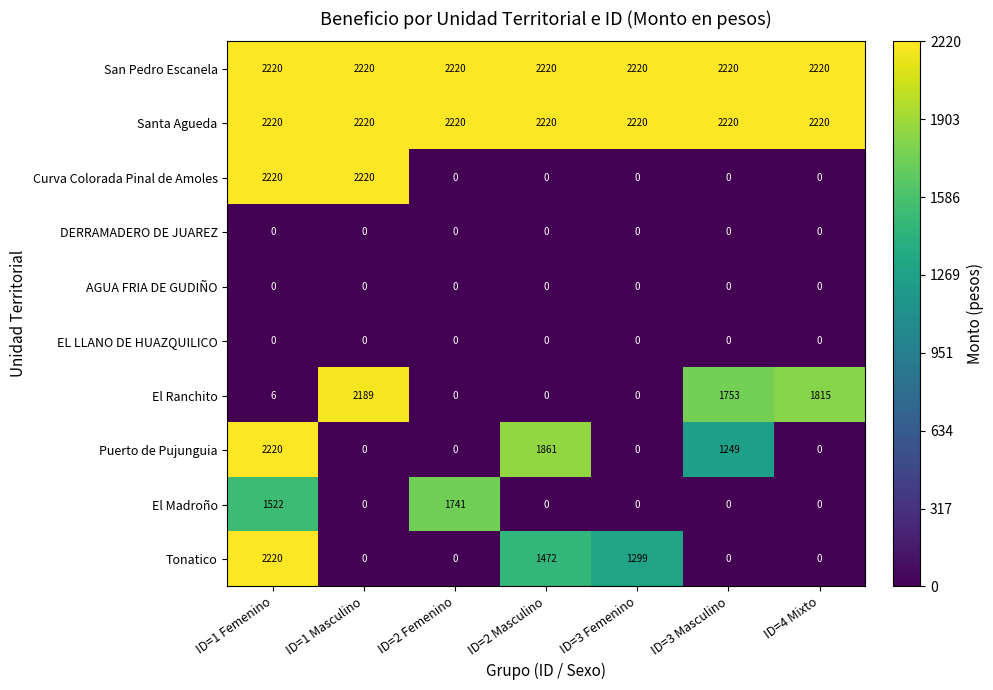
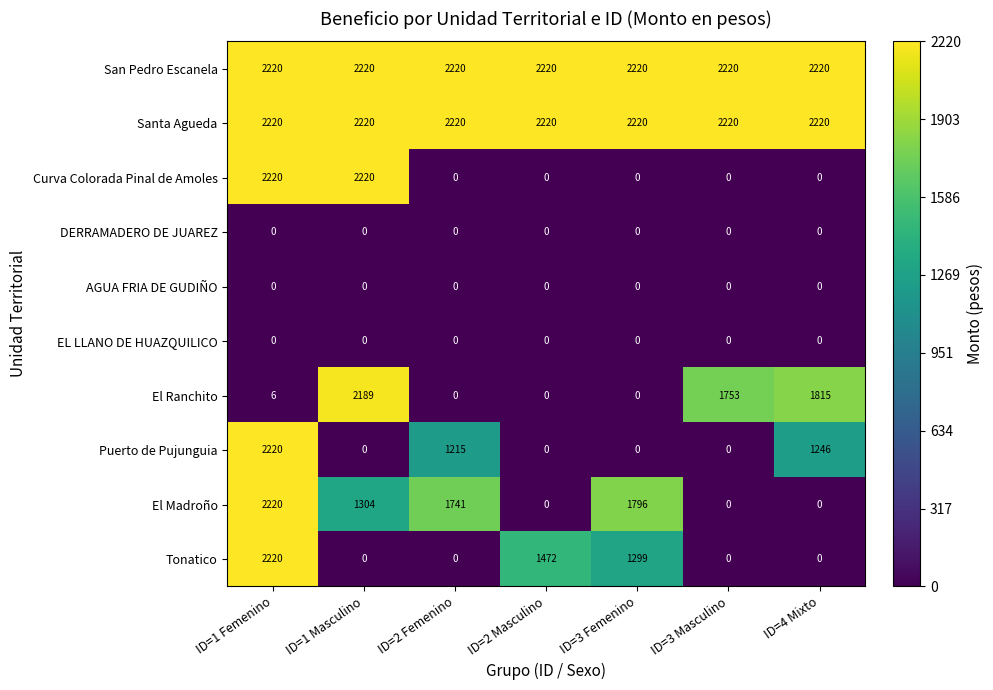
  {
    "San Pedro Escanela": {
      "ID=1 Femenino": 2220,
      "ID=1 Masculino": 2220,
      "ID=2 Femenino": 2220,
      "ID=2 Masculino": 2220,
      "ID=3 Femenino": 2220,
      "ID=3 Masculino": 2220,
      "ID=4 Mixto": 2220
    },
    "Santa Agueda": {
      "ID=1 Femenino": 2220,
      "ID=1 Masculino": 2220,
      "ID=2 Femenino": 2220,
      "ID=2 Masculino": 2220,
      "ID=3 Femenino": 2220,
      "ID=3 Masculino": 2220,
      "ID=4 Mixto": 2220
    },
    "Curva Colorada Pinal de Amoles": {
      "ID=1 Femenino": 2220,
      "ID=1 Masculino": 2220,
      "ID=2 Femenino": 0,
      "ID=2 Masculino": 0,
      "ID=3 Femenino": 0,
      "ID=3 Masculino": 0,
      "ID=4 Mixto": 0
    },
    "DERRAMADERO DE JUAREZ": {
      "ID=1 Femenino": 0,
      "ID=1 Masculino": 0,
      "ID=2 Femenino": 0,
      "ID=2 Masculino": 0,
      "ID=3 Femenino": 0,
      "ID=3 Masculino": 0,
      "ID=4 Mixto": 0
    },
    "AGUA FRIA DE GUDIÑO": {
      "ID=1 Femenino": 0,
      "ID=1 Masculino": 0,
      "ID=2 Femenino": 0,
      "ID=2 Masculino": 0,
      "ID=3 Femenino": 0,
      "ID=3 Masculino": 0,
      "ID=4 Mixto": 0
    },
    "EL LLANO DE HUAZQUILICO": {
      "ID=1 Femenino": 0,
      "ID=1 Masculino": 0,
      "ID=2 Femenino": 0,
      "ID=2 Masculino": 0,
      "ID=3 Femenino": 0,
      "ID=3 Masculino": 0,
      "ID=4 Mixto": 0
    },
    "El Ranchito": {
      "ID=1 Femenino": 6,
      "ID=1 Masculino": 2189,
      "ID=2 Femenino": 0,
      "ID=2 Masculino": 0,
      "ID=3 Femenino": 0,
      "ID=3 Masculino": 1753,
      "ID=4 Mixto": 1815
    },
    "Puerto de Pujunguia": {
      "ID=1 Femenino": 2220,
      "ID=1 Masculino": 0,
-     "ID=2 Femenino": 0,
-     "ID=2 Masculino": 1861,
+     "ID=2 Femenino": 1215,
+     "ID=2 Masculino": 0,
      "ID=3 Femenino": 0,
-     "ID=3 Masculino": 1249,
-     "ID=4 Mixto": 0
+     "ID=3 Masculino": 0,
+     "ID=4 Mixto": 1246
    },
    "El Madroño": {
-     "ID=1 Femenino": 1522,
-     "ID=1 Masculino": 0,
+     "ID=1 Femenino": 2220,
+     "ID=1 Masculino": 1304,
      "ID=2 Femenino": 1741,
      "ID=2 Masculino": 0,
-     "ID=3 Femenino": 0,
+     "ID=3 Femenino": 1796,
      "ID=3 Masculino": 0,
      "ID=4 Mixto": 0
    },
    "Tonatico": {
      "ID=1 Femenino": 2220,
      "ID=1 Masculino": 0,
      "ID=2 Femenino": 0,
      "ID=2 Masculino": 1472,
      "ID=3 Femenino": 1299,
      "ID=3 Masculino": 0,
      "ID=4 Mixto": 0
    }
  }
